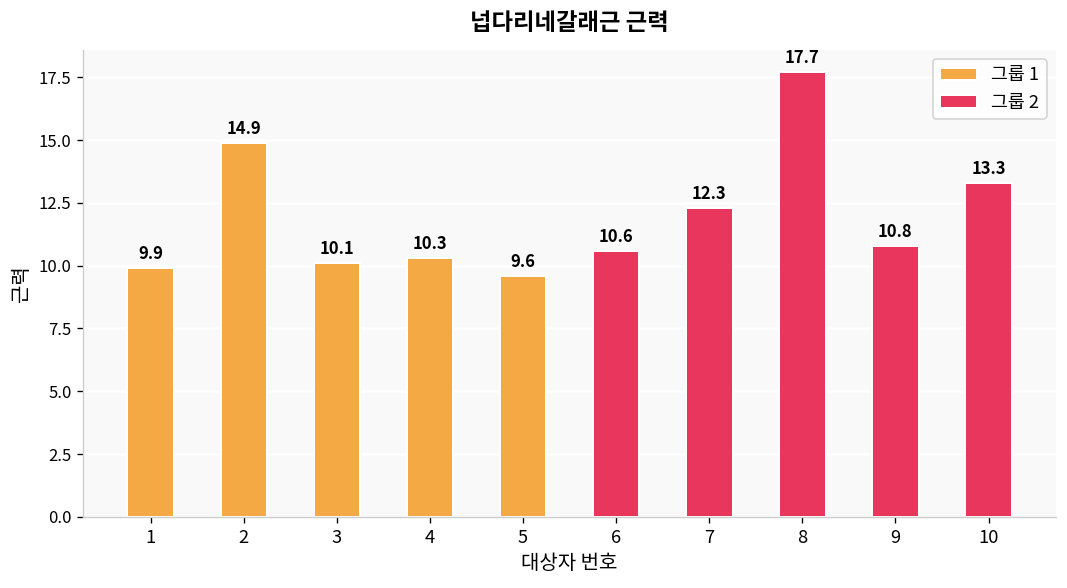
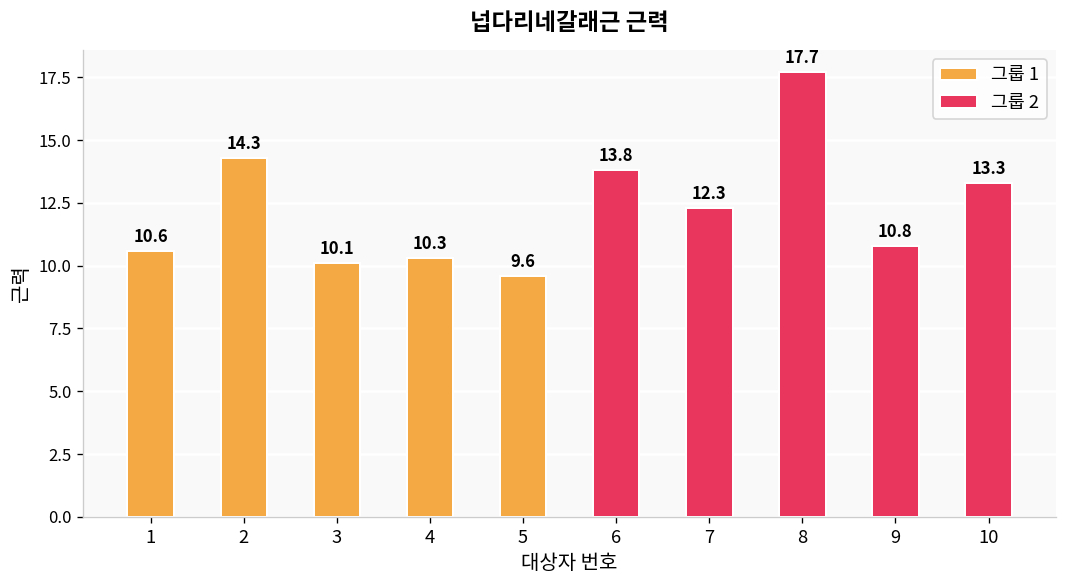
  {
    "그룹 1": {
-     "1": 9.9,
-     "2": 14.9,
+     "1": 10.6,
+     "2": 14.3,
      "3": 10.1,
      "4": 10.3,
      "5": 9.6
    },
    "그룹 2": {
-     "6": 10.6,
+     "6": 13.8,
      "7": 12.3,
      "8": 17.7,
      "9": 10.8,
      "10": 13.3
    }
  }
